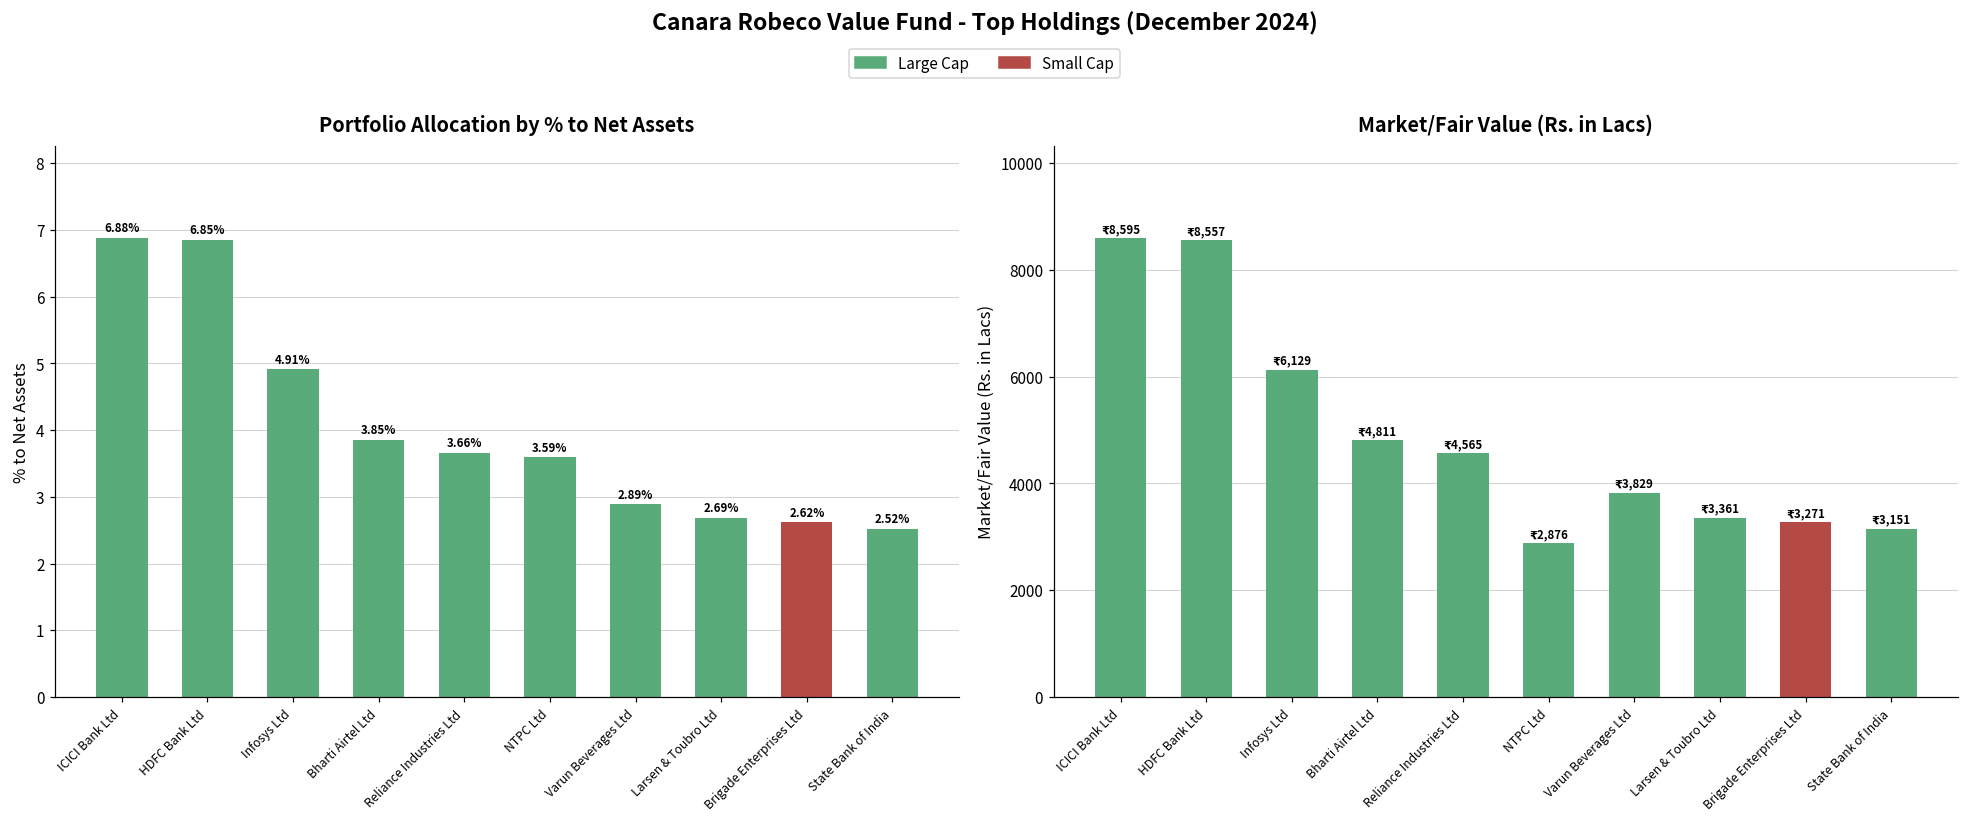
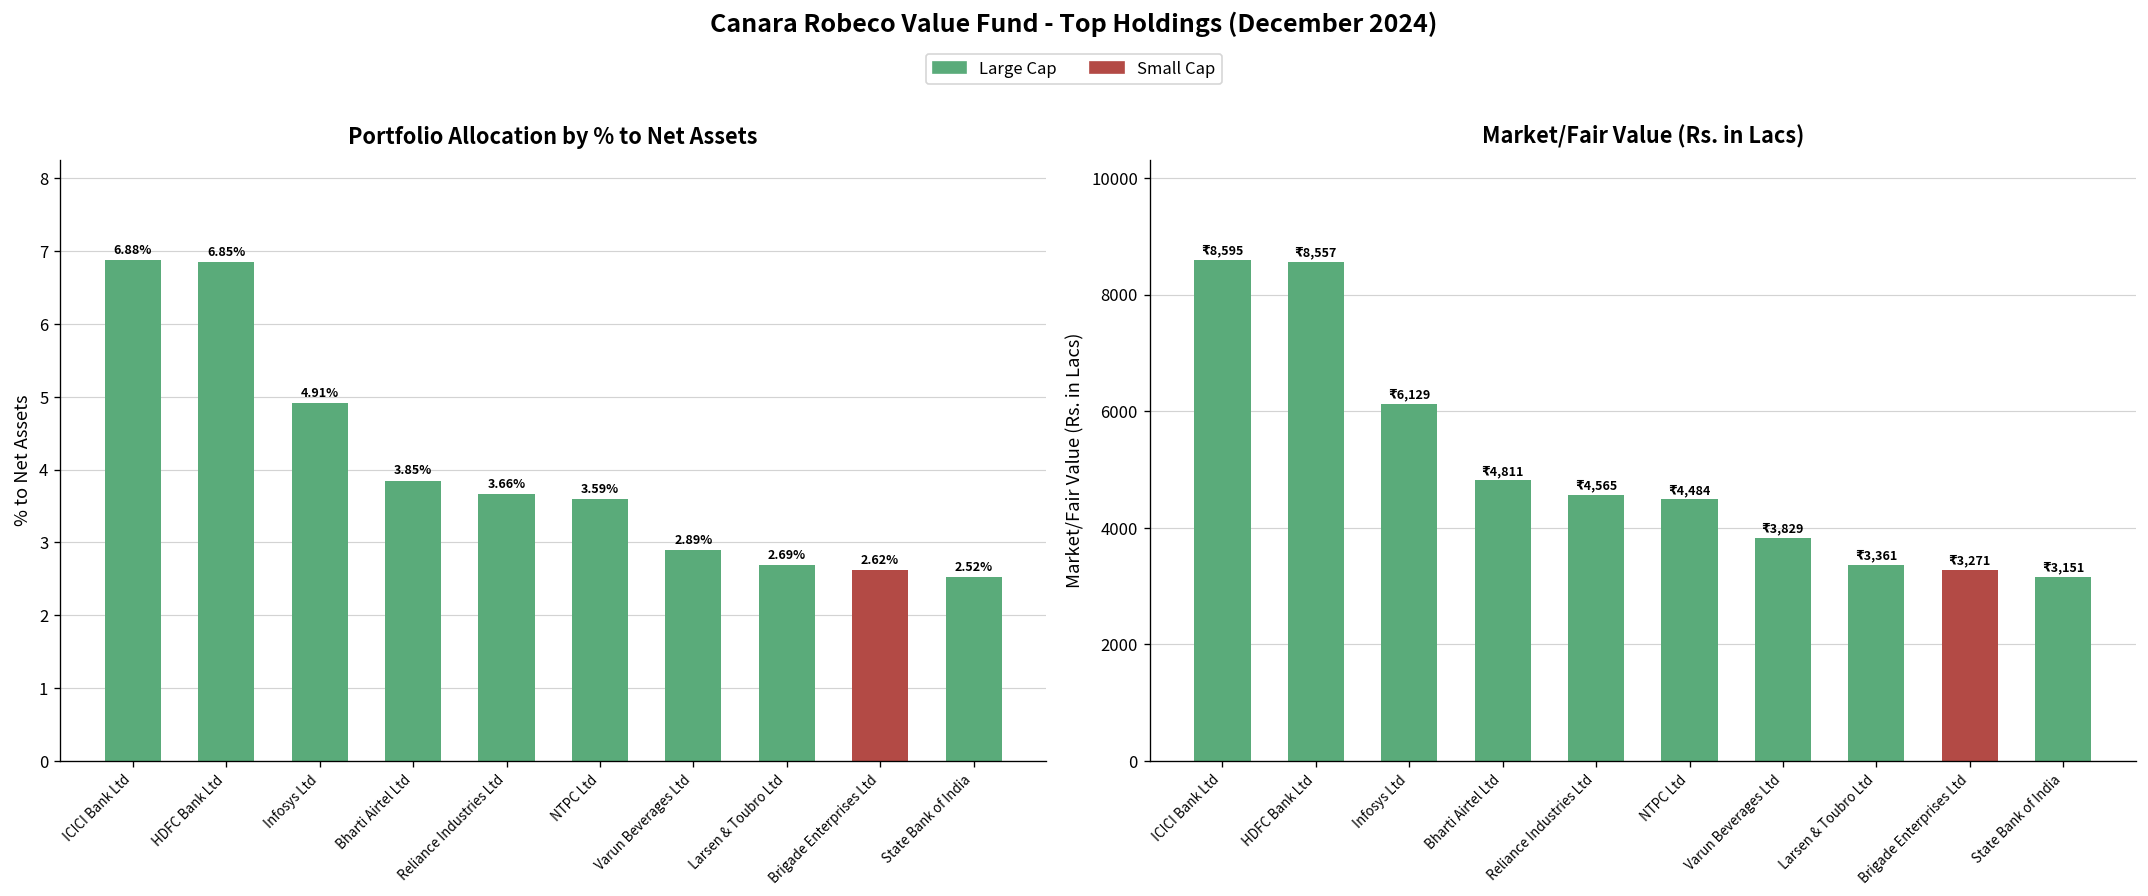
  {
    "Portfolio Allocation by % to Net Assets": {
      "ICICI Bank Ltd": "6.88%",
      "HDFC Bank Ltd": "6.85%",
      "Infosys Ltd": "4.91%",
      "Bharti Airtel Ltd": "3.85%",
      "Reliance Industries Ltd": "3.66%",
      "NTPC Ltd": "3.59%",
      "Varun Beverages Ltd": "2.89%",
      "Larsen & Toubro Ltd": "2.69%",
      "Brigade Enterprises Ltd": "2.62%",
      "State Bank of India": "2.52%"
    },
    "Market/Fair Value (Rs. in Lacs)": {
      "ICICI Bank Ltd": "8,595",
      "HDFC Bank Ltd": "8,557",
      "Infosys Ltd": "6,129",
      "Bharti Airtel Ltd": "4,811",
      "Reliance Industries Ltd": "4,565",
-     "NTPC Ltd": "2,876",
+     "NTPC Ltd": "4,484",
      "Varun Beverages Ltd": "3,829",
      "Larsen & Toubro Ltd": "3,361",
      "Brigade Enterprises Ltd": "3,271",
      "State Bank of India": "3,151"
    }
  }
